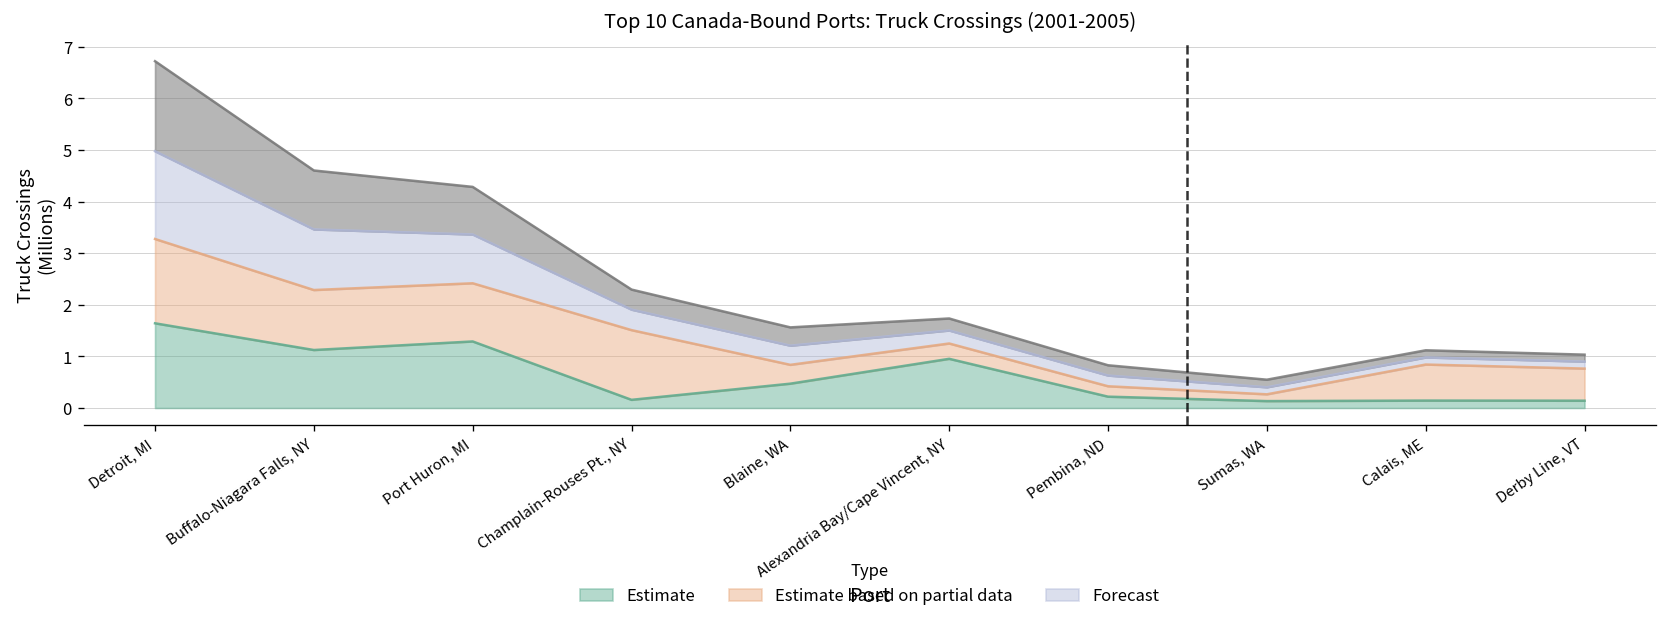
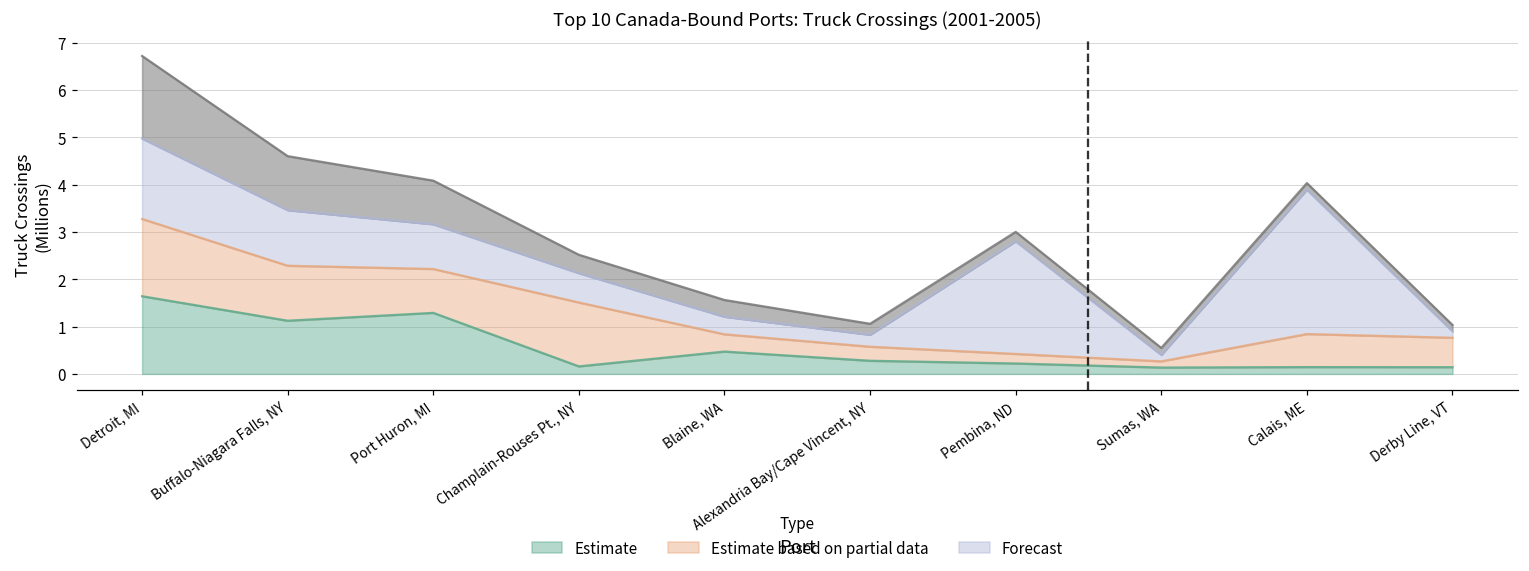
  {
    "Estimate": {
      "Detroit, MI": 1.6,
      "Buffalo-Niagara Falls, NY": 1.1,
      "Port Huron, MI": 1.3,
      "Champlain-Rouses Pt., NY": 0.2,
      "Blaine, WA": 0.5,
-     "Alexandria Bay/Cape Vincent, NY": 1.0,
+     "Alexandria Bay/Cape Vincent, NY": 0.3,
      "Pembina, ND": 0.2,
      "Sumas, WA": 0.1,
      "Calais, ME": 0.1,
      "Derby Line, VT": 0.1
    },
    "Estimate based on partial data": {
      "Detroit, MI": 1.6,
      "Buffalo-Niagara Falls, NY": 1.2,
-     "Port Huron, MI": 1.1,
+     "Port Huron, MI": 0.9,
      "Champlain-Rouses Pt., NY": 1.4,
      "Blaine, WA": 0.4,
      "Alexandria Bay/Cape Vincent, NY": 0.3,
      "Pembina, ND": 0.2,
      "Sumas, WA": 0.1,
      "Calais, ME": 0.7,
      "Derby Line, VT": 0.6
    },
    "Forecast": {
      "Detroit, MI": 1.7,
      "Buffalo-Niagara Falls, NY": 1.2,
      "Port Huron, MI": 0.9,
-     "Champlain-Rouses Pt., NY": 0.4,
+     "Champlain-Rouses Pt., NY": 0.6,
      "Blaine, WA": 0.4,
      "Alexandria Bay/Cape Vincent, NY": 0.3,
-     "Pembina, ND": 0.2,
+     "Pembina, ND": 2.4,
      "Sumas, WA": 0.1,
-     "Calais, ME": 0.1,
+     "Calais, ME": 3.1,
      "Derby Line, VT": 0.1
    }
  }
